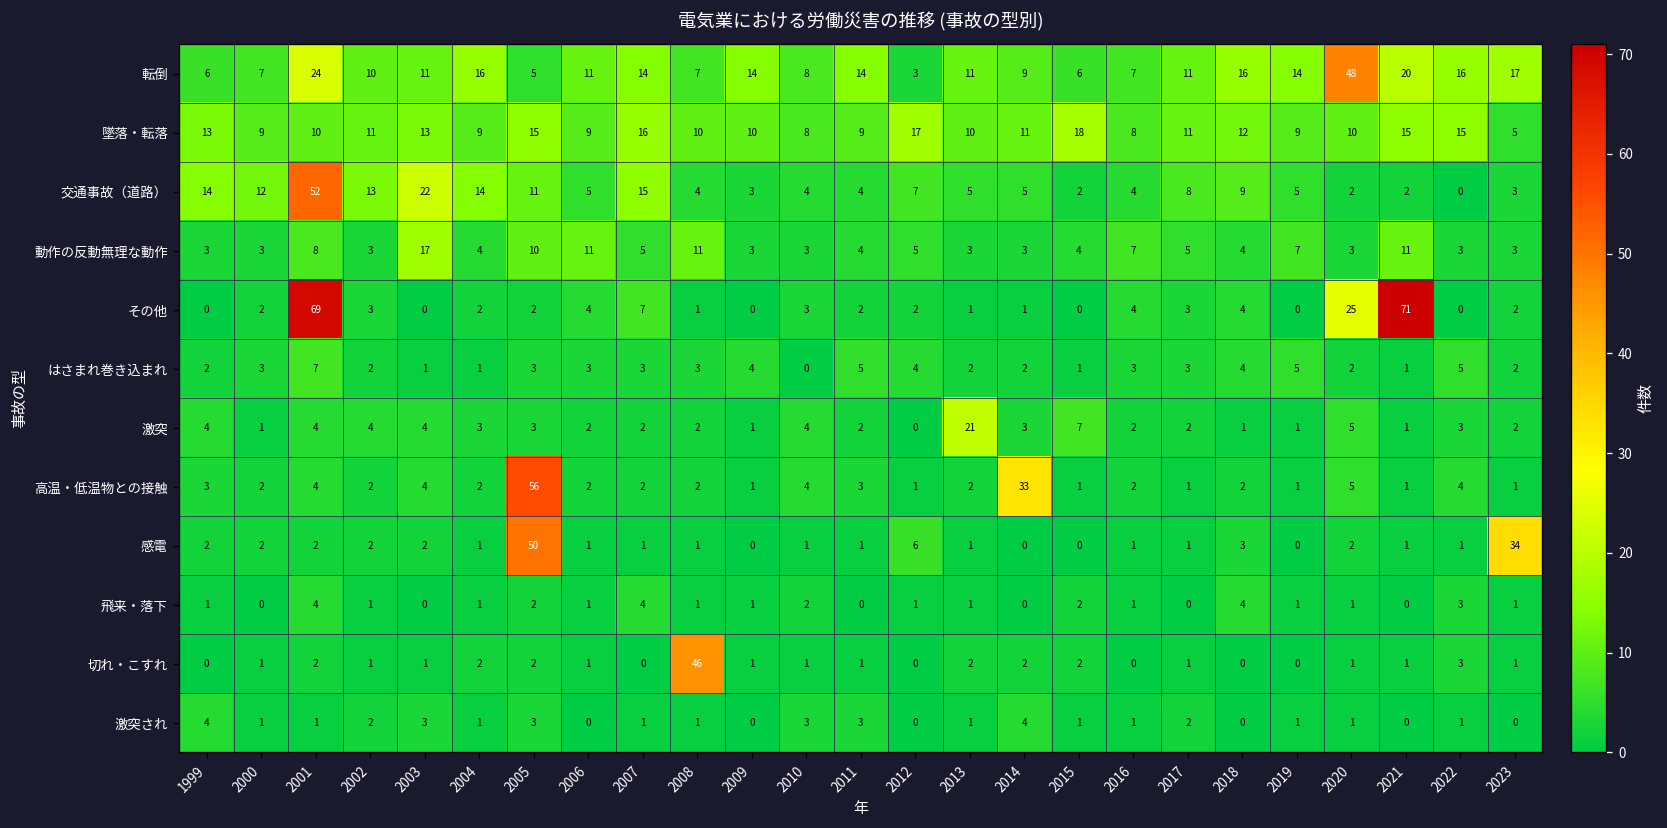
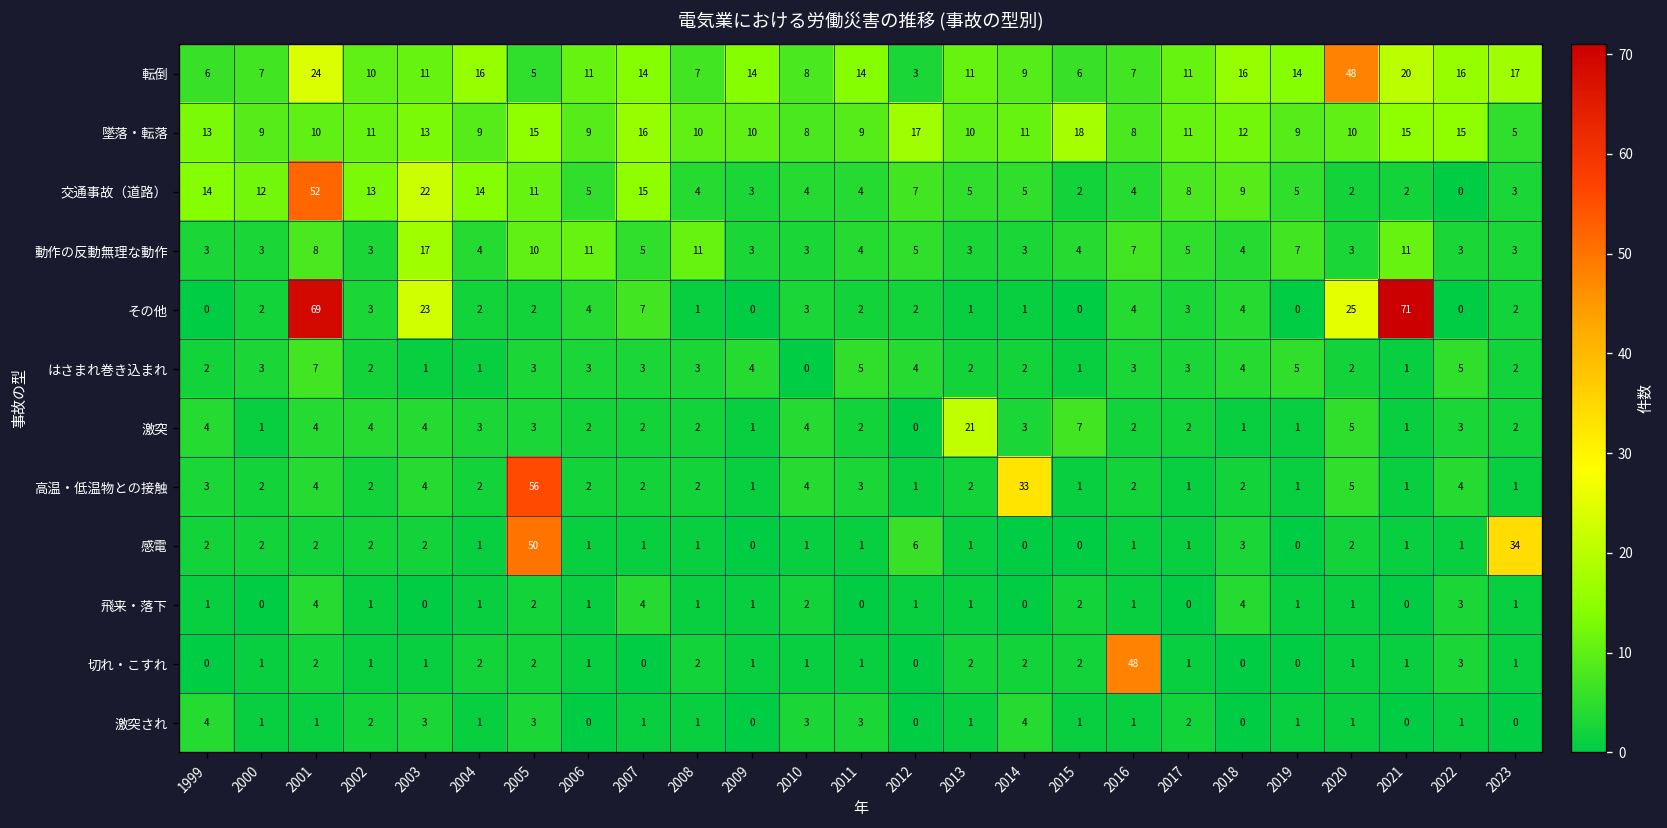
  {
    "その他": {
      "1999": 0,
      "2000": 2,
      "2001": 69,
      "2002": 3,
-     "2003": 0,
+     "2003": 23,
      "2004": 2,
      "2005": 2,
      "2006": 4,
      "2007": 7,
      "2008": 1,
      "2009": 0,
      "2010": 3,
      "2011": 2,
      "2012": 2,
      "2013": 1,
      "2014": 1,
      "2015": 0,
      "2016": 4,
      "2017": 3,
      "2018": 4,
      "2019": 0,
      "2020": 25,
      "2021": 71,
      "2022": 0,
      "2023": 2
    },
    "切れ・こすれ": {
      "1999": 0,
      "2000": 1,
      "2001": 2,
      "2002": 1,
      "2003": 1,
      "2004": 2,
      "2005": 2,
      "2006": 1,
      "2007": 0,
-     "2008": 46,
+     "2008": 2,
      "2009": 1,
      "2010": 1,
      "2011": 1,
      "2012": 0,
      "2013": 2,
      "2014": 2,
      "2015": 2,
-     "2016": 0,
+     "2016": 48,
      "2017": 1,
      "2018": 0,
      "2019": 0,
      "2020": 1,
      "2021": 1,
      "2022": 3,
      "2023": 1
    }
  }
